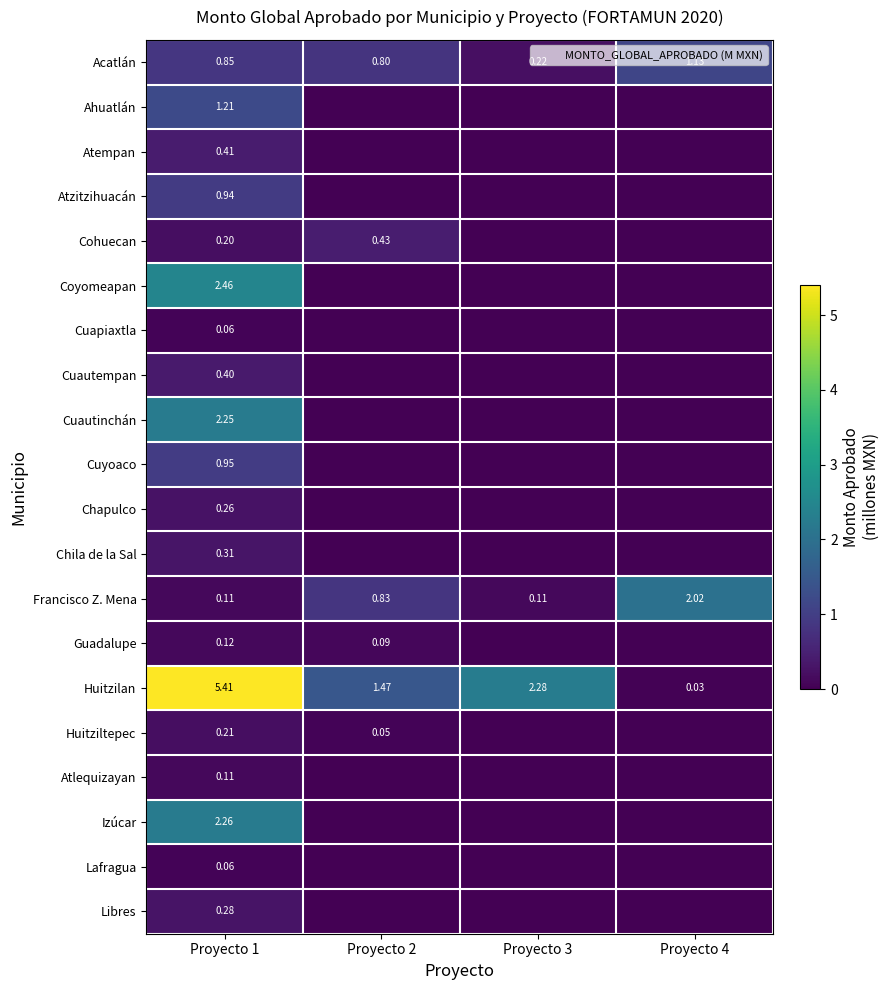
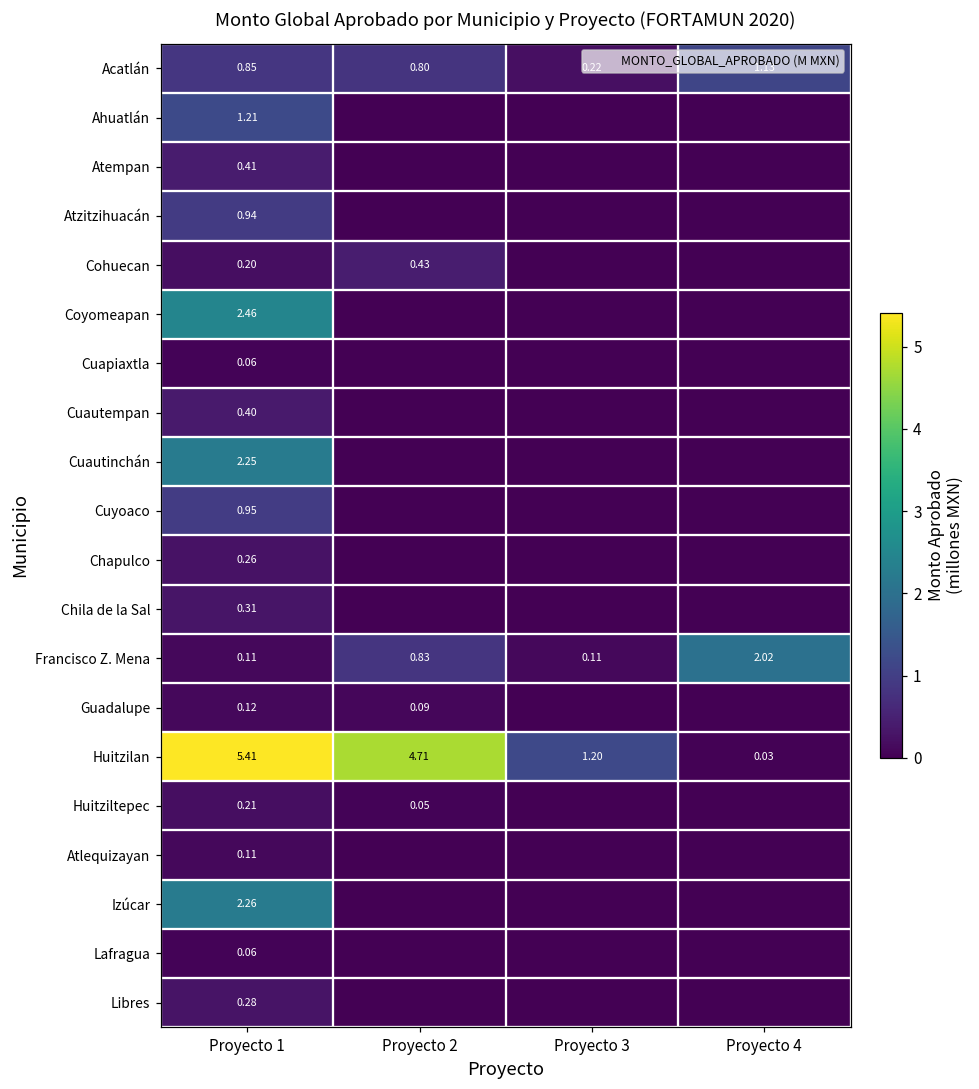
  {
    "Acatlán": {
      "Proyecto 1": 0.85,
      "Proyecto 2": 0.80
    },
    "Ahuatlán": {
      "Proyecto 1": 1.21
    },
    "Atempan": {
      "Proyecto 1": 0.41
    },
    "Atzitzihuacán": {
      "Proyecto 1": 0.94
    },
    "Cohuecan": {
      "Proyecto 1": 0.20,
      "Proyecto 2": 0.43
    },
    "Coyomeapan": {
      "Proyecto 1": 2.46
    },
    "Cuapiaxtla": {
      "Proyecto 1": 0.06
    },
    "Cuautempan": {
      "Proyecto 1": 0.40
    },
    "Cuautinchán": {
      "Proyecto 1": 2.25
    },
    "Cuyoaco": {
      "Proyecto 1": 0.95
    },
    "Chapulco": {
      "Proyecto 1": 0.26
    },
    "Chila de la Sal": {
      "Proyecto 1": 0.31
    },
    "Francisco Z. Mena": {
      "Proyecto 1": 0.11,
      "Proyecto 2": 0.83,
      "Proyecto 3": 0.11,
      "Proyecto 4": 2.02
    },
    "Guadalupe": {
      "Proyecto 1": 0.12,
      "Proyecto 2": 0.09
    },
    "Huitzilan": {
      "Proyecto 1": 5.41,
-     "Proyecto 2": 1.47,
-     "Proyecto 3": 2.28,
+     "Proyecto 2": 4.71,
+     "Proyecto 3": 1.20,
      "Proyecto 4": 0.03
    },
    "Huitziltepec": {
      "Proyecto 1": 0.21,
      "Proyecto 2": 0.05
    },
    "Atlequizayan": {
      "Proyecto 1": 0.11
    },
    "Izúcar": {
      "Proyecto 1": 2.26
    },
    "Lafragua": {
      "Proyecto 1": 0.06
    },
    "Libres": {
      "Proyecto 1": 0.28
    }
  }
